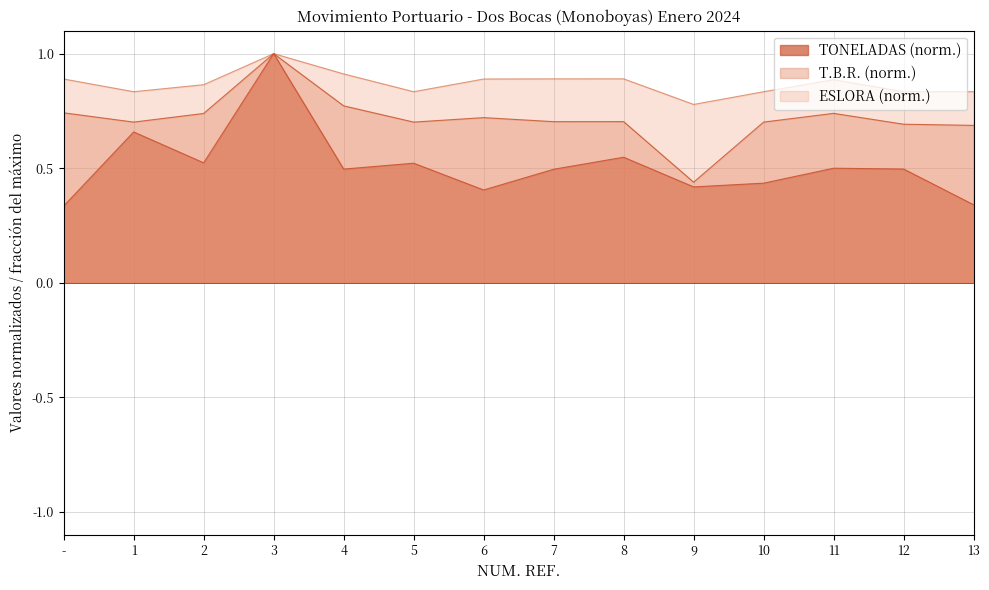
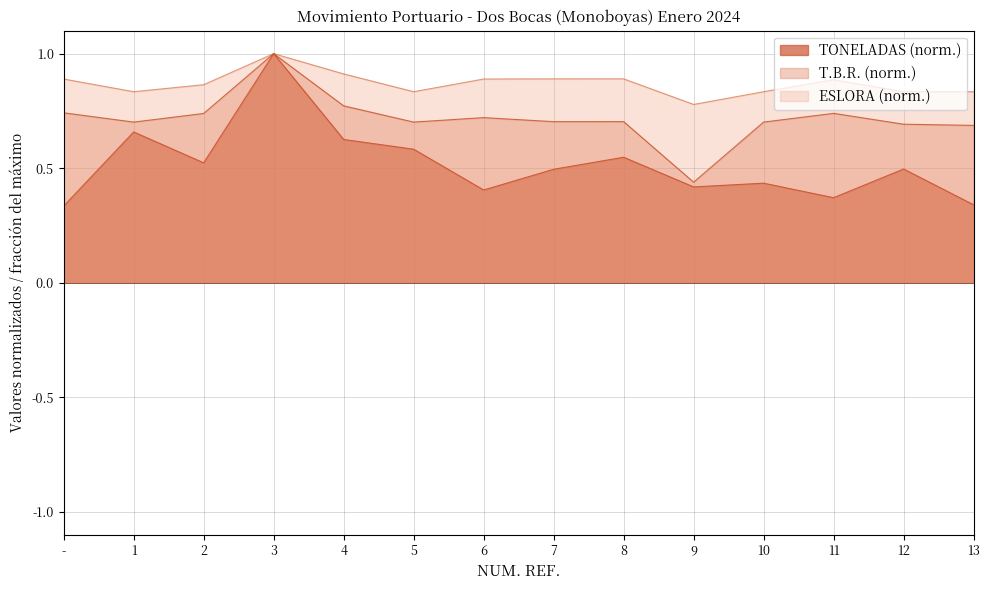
  {
    "TONELADAS (norm.)": {
      "-": 0.33,
      "1": 0.66,
      "2": 0.52,
-     "4": 0.50,
-     "5": 0.52,
+     "4": 0.63,
+     "5": 0.58,
      "6": 0.40,
      "7": 0.50,
      "8": 0.55,
      "9": 0.42,
      "10": 0.43,
-     "11": 0.50,
+     "11": 0.37,
      "12": 0.50,
      "13": 0.34
    }
  }
